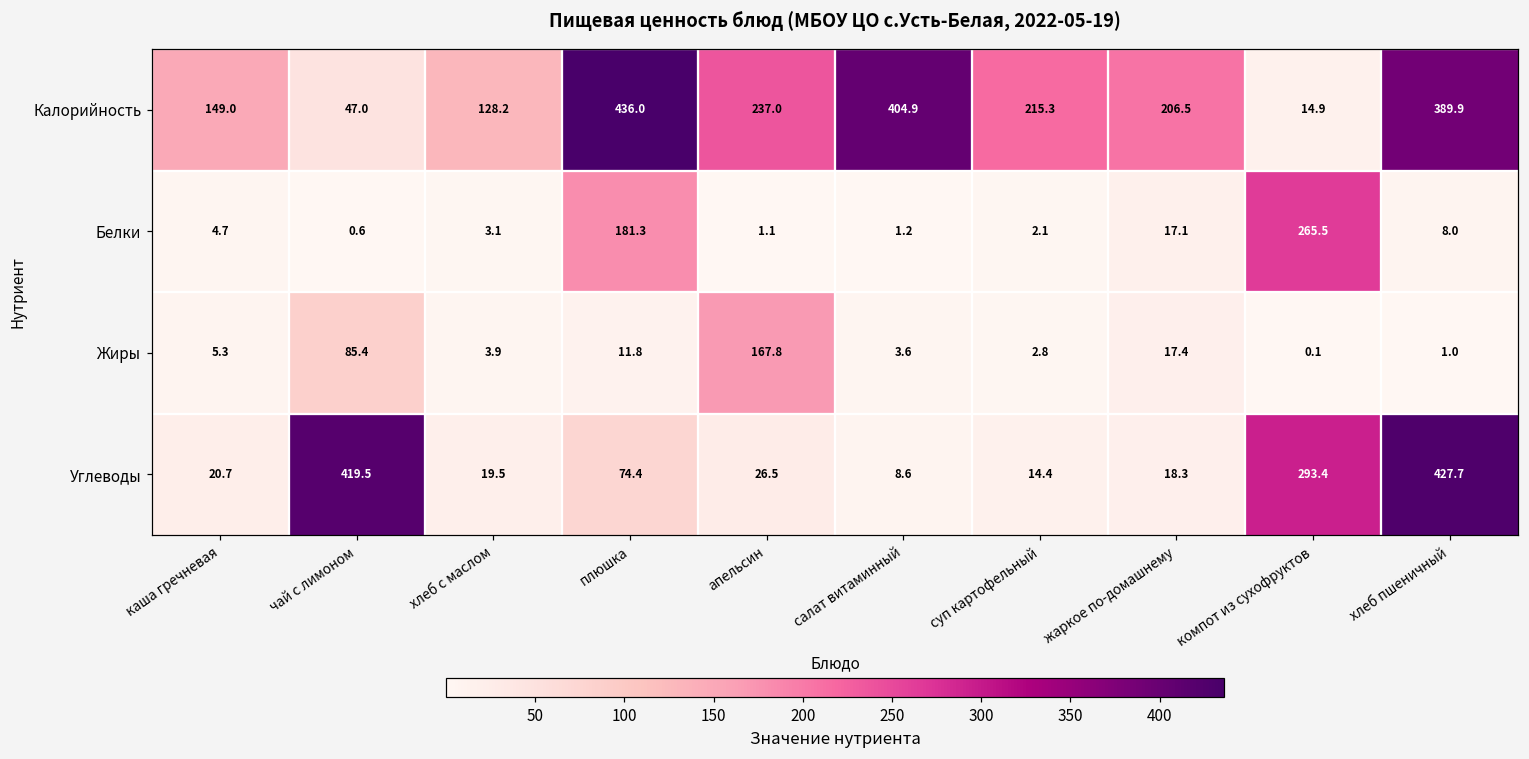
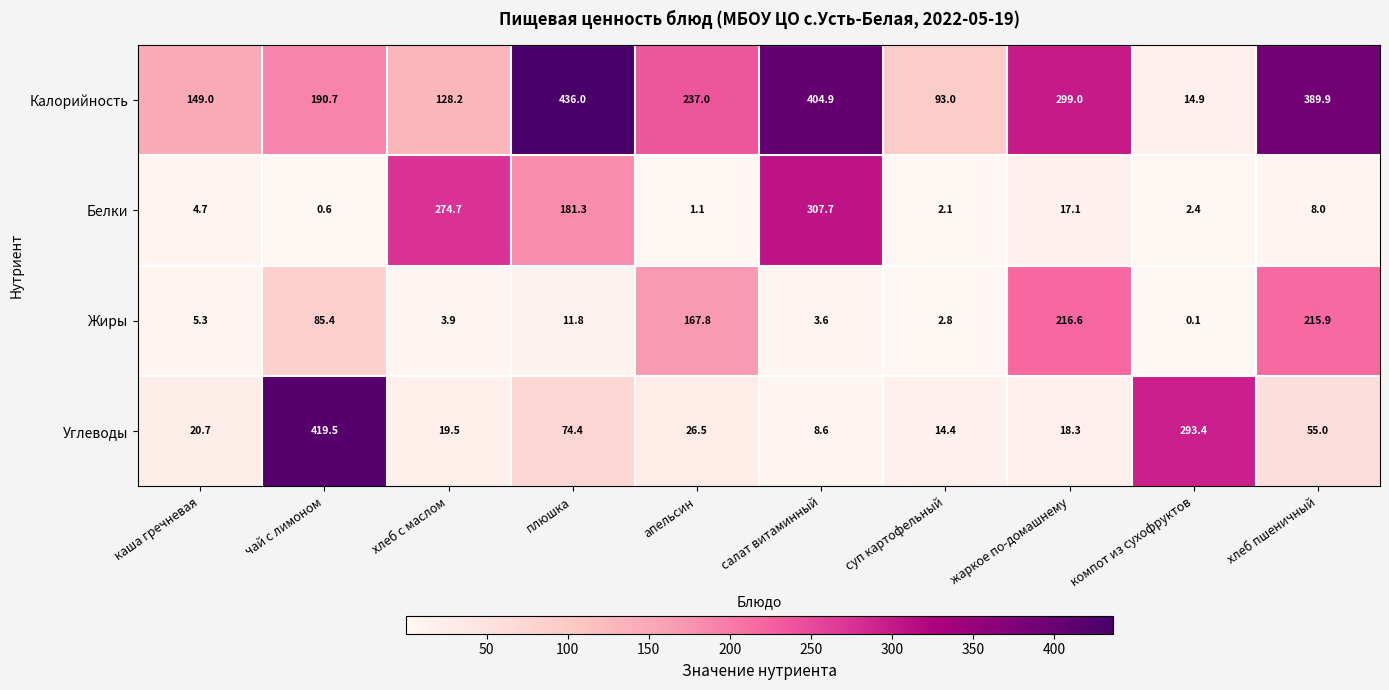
  {
    "Калорийность": {
      "каша гречневая": 149.0,
-     "чай с лимоном": 47.0,
+     "чай с лимоном": 190.7,
      "хлеб с маслом": 128.2,
      "плюшка": 436.0,
      "апельсин": 237.0,
      "салат витаминный": 404.9,
-     "суп картофельный": 215.3,
-     "жаркое по-домашнему": 206.5,
+     "суп картофельный": 93.0,
+     "жаркое по-домашнему": 299.0,
      "компот из сухофруктов": 14.9,
      "хлеб пшеничный": 389.9
    },
    "Белки": {
      "каша гречневая": 4.7,
      "чай с лимоном": 0.6,
-     "хлеб с маслом": 3.1,
+     "хлеб с маслом": 274.7,
      "плюшка": 181.3,
      "апельсин": 1.1,
-     "салат витаминный": 1.2,
+     "салат витаминный": 307.7,
      "суп картофельный": 2.1,
      "жаркое по-домашнему": 17.1,
-     "компот из сухофруктов": 265.5,
+     "компот из сухофруктов": 2.4,
      "хлеб пшеничный": 8.0
    },
    "Жиры": {
      "каша гречневая": 5.3,
      "чай с лимоном": 85.4,
      "хлеб с маслом": 3.9,
      "плюшка": 11.8,
      "апельсин": 167.8,
      "салат витаминный": 3.6,
      "суп картофельный": 2.8,
-     "жаркое по-домашнему": 17.4,
+     "жаркое по-домашнему": 216.6,
      "компот из сухофруктов": 0.1,
-     "хлеб пшеничный": 1.0
+     "хлеб пшеничный": 215.9
    },
    "Углеводы": {
      "каша гречневая": 20.7,
      "чай с лимоном": 419.5,
      "хлеб с маслом": 19.5,
      "плюшка": 74.4,
      "апельсин": 26.5,
      "салат витаминный": 8.6,
      "суп картофельный": 14.4,
      "жаркое по-домашнему": 18.3,
      "компот из сухофруктов": 293.4,
-     "хлеб пшеничный": 427.7
+     "хлеб пшеничный": 55.0
    }
  }
